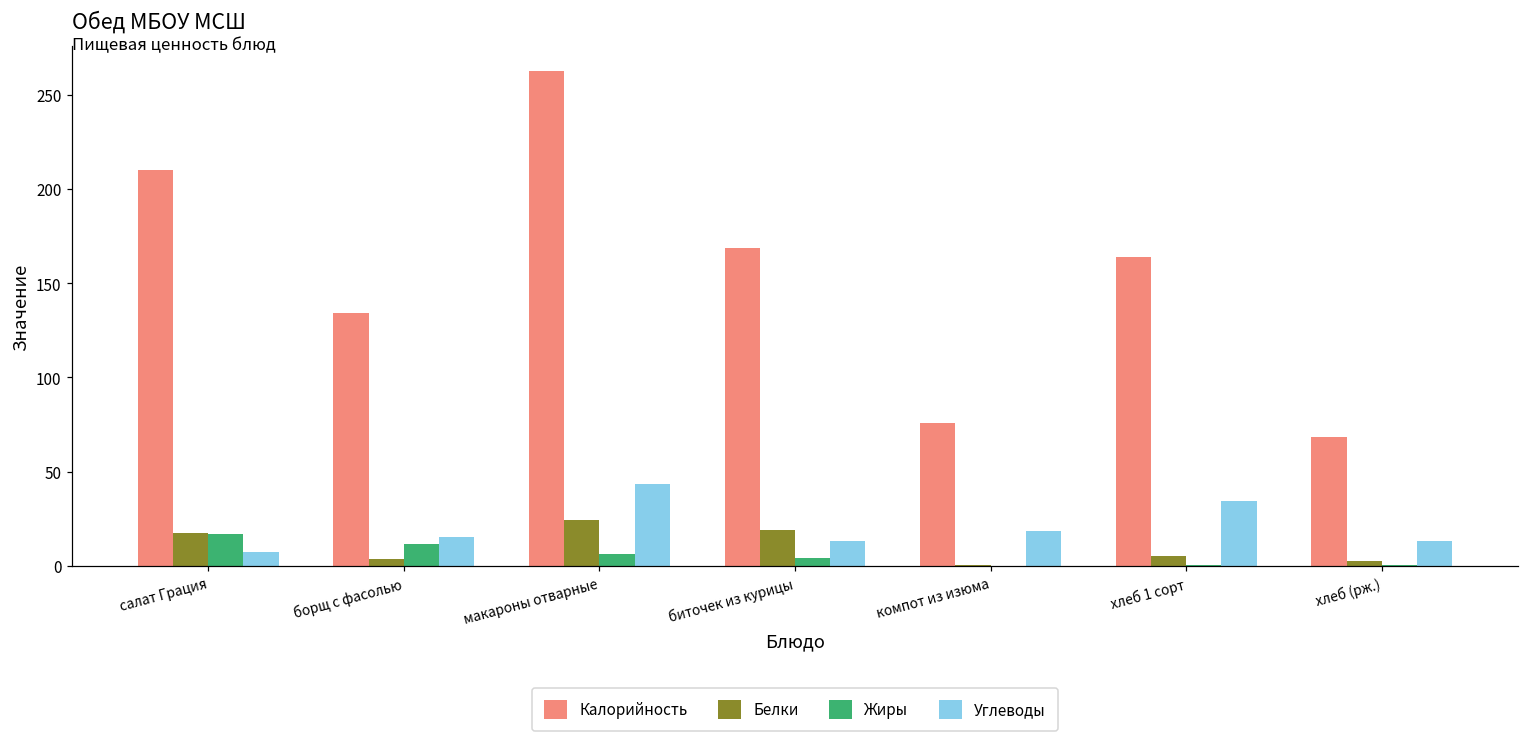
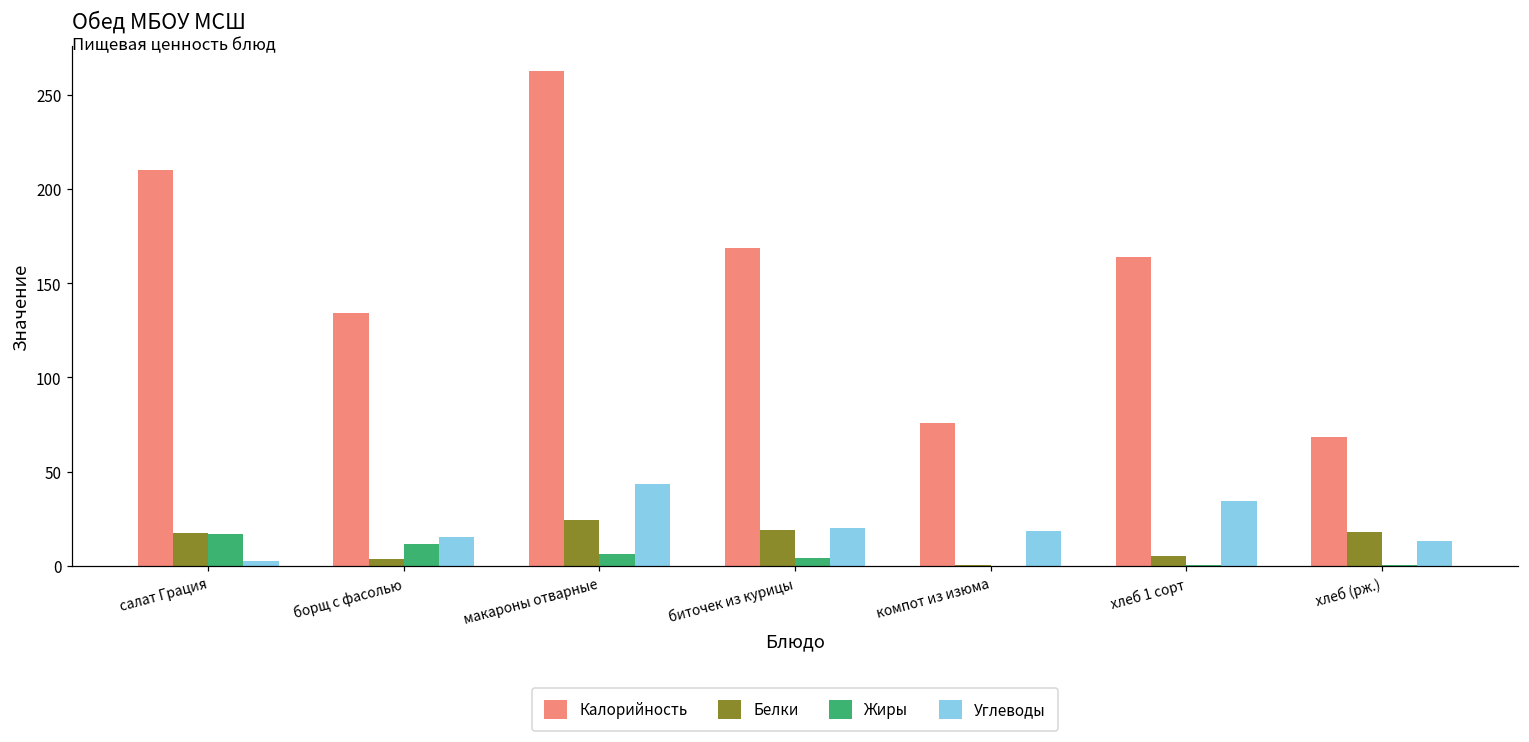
  {
    "Калорийность": {
      "салат Грация": 210,
      "борщ с фасолью": 134,
      "макароны отварные": 262,
      "биточек из курицы": 169,
      "компот из изюма": 76,
      "хлеб 1 сорт": 164,
      "хлеб (рж.)": 68
    },
    "Белки": {
      "салат Грация": 18,
      "борщ с фасолью": 4,
      "макароны отварные": 25,
      "биточек из курицы": 19,
      "хлеб 1 сорт": 5,
-     "хлеб (рж.)": 3
+     "хлеб (рж.)": 18
    },
    "Жиры": {
      "салат Грация": 17,
      "борщ с фасолью": 12,
      "макароны отварные": 7,
      "биточек из курицы": 4
    },
    "Углеводы": {
-     "салат Грация": 7,
+     "салат Грация": 3,
      "борщ с фасолью": 15,
      "макароны отварные": 44,
-     "биточек из курицы": 13,
+     "биточек из курицы": 20,
      "компот из изюма": 18,
      "хлеб 1 сорт": 34,
      "хлеб (рж.)": 13
    }
  }
